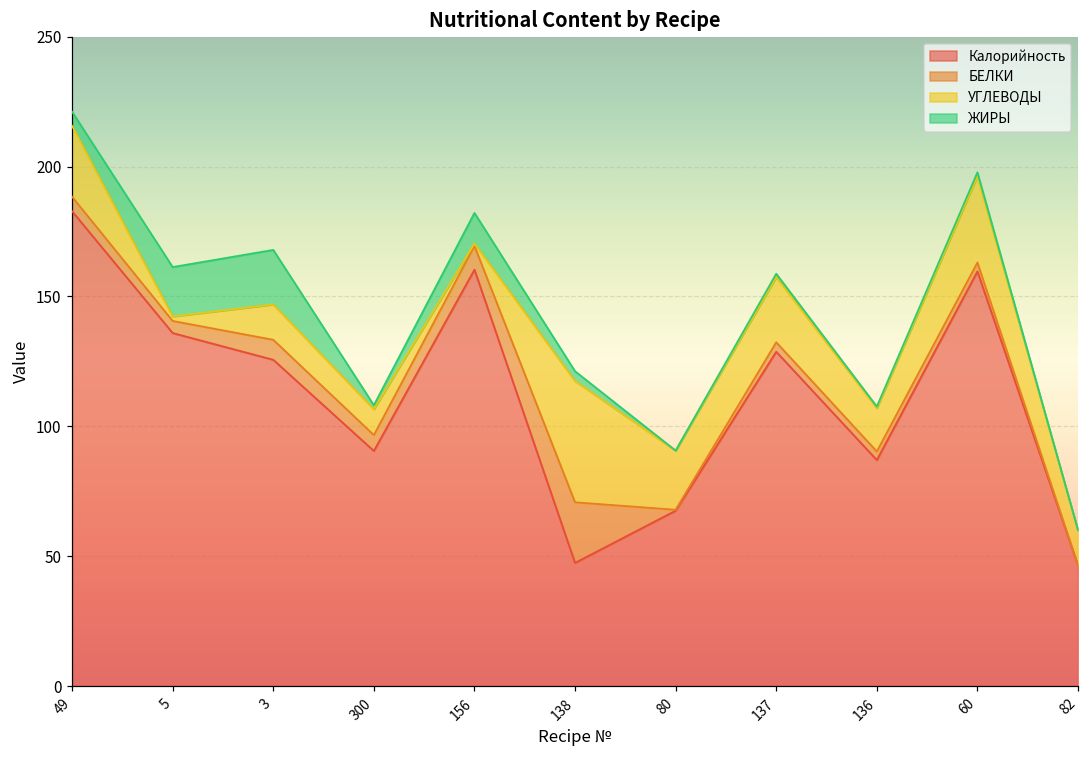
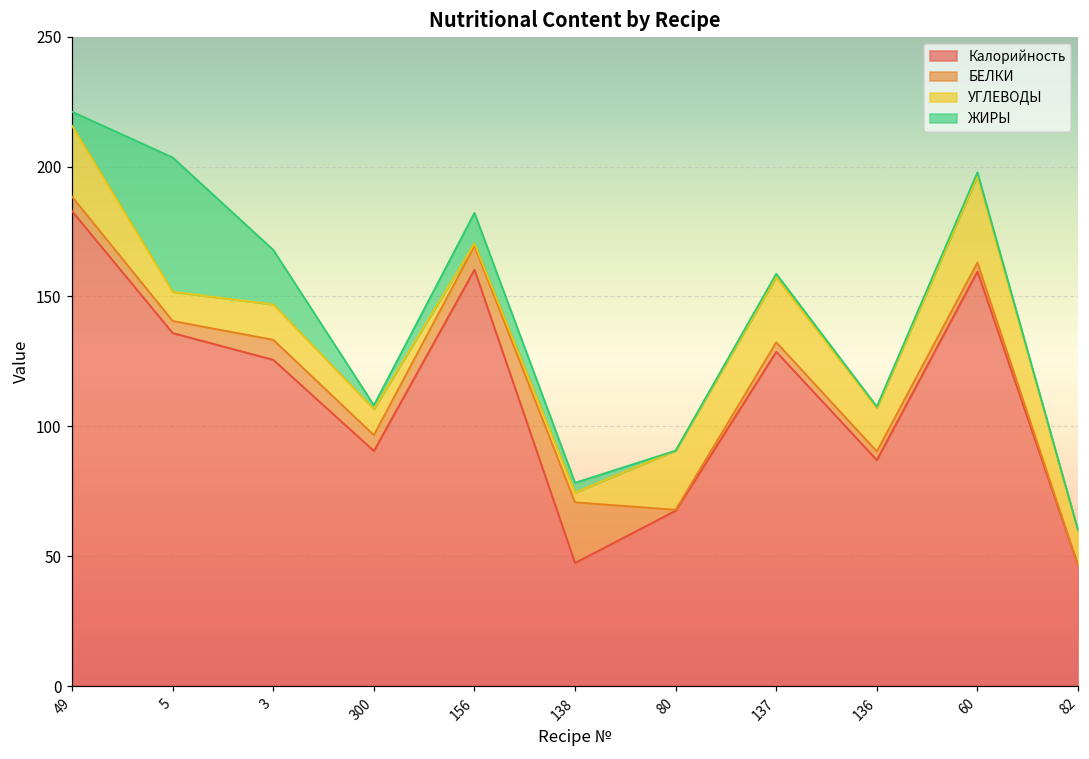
  {
    "УГЛЕВОДЫ": {
      "49": 27,
-     "5": 2,
+     "5": 11,
      "3": 14,
      "300": 10,
-     "138": 47,
+     "138": 4,
      "137": 25,
      "60": 33
    },
    "ЖИРЫ": {
      "49": 5,
-     "5": 19,
+     "5": 52,
      "3": 21,
      "300": 2,
      "156": 12,
      "138": 4,
      "137": 1,
      "60": 1
    }
  }
